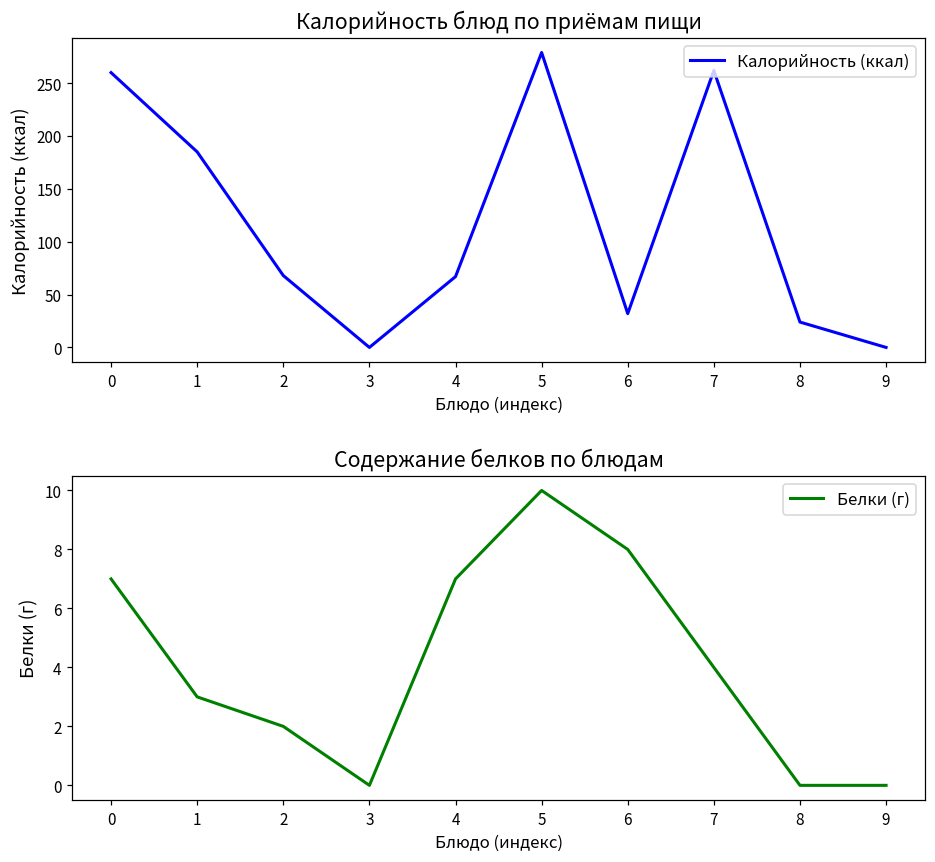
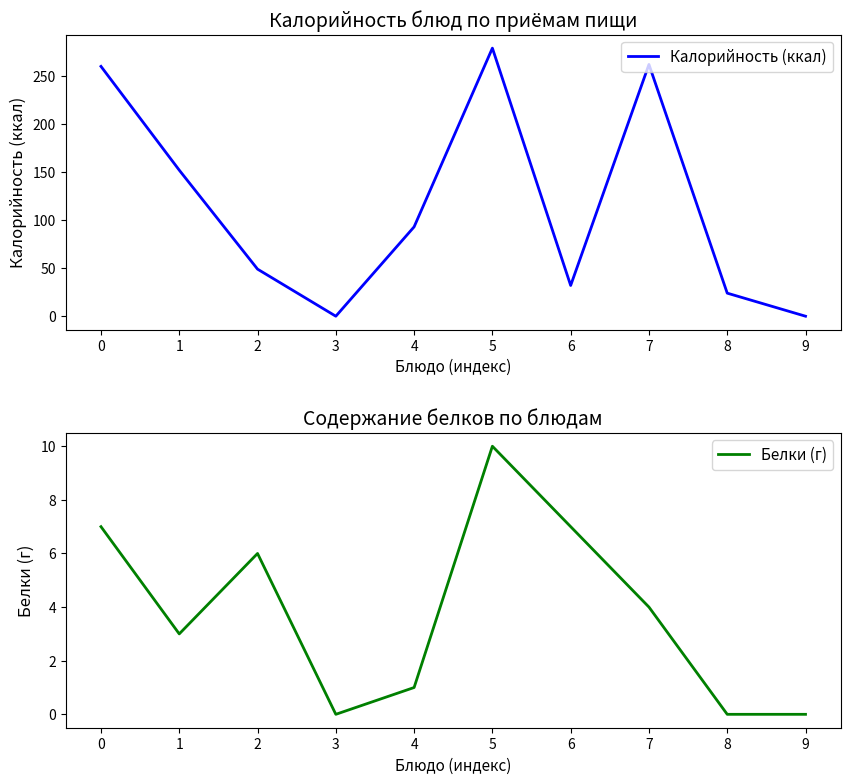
  {
    "Калорийность блюд по приёмам пищи": {
      "0": 260,
-     "1": 190,
-     "2": 70,
+     "1": 150,
+     "2": 50,
      "3": 0,
-     "4": 70,
+     "4": 90,
      "5": 280,
      "6": 30,
      "8": 20,
      "9": 0
    },
    "Содержание белков по блюдам": {
      "0": 7,
      "1": 3,
-     "2": 2,
+     "2": 6,
      "3": 0,
-     "4": 7,
+     "4": 1,
      "5": 10,
-     "6": 8,
+     "6": 7,
      "7": 4,
      "8": 0,
      "9": 0
    }
  }
